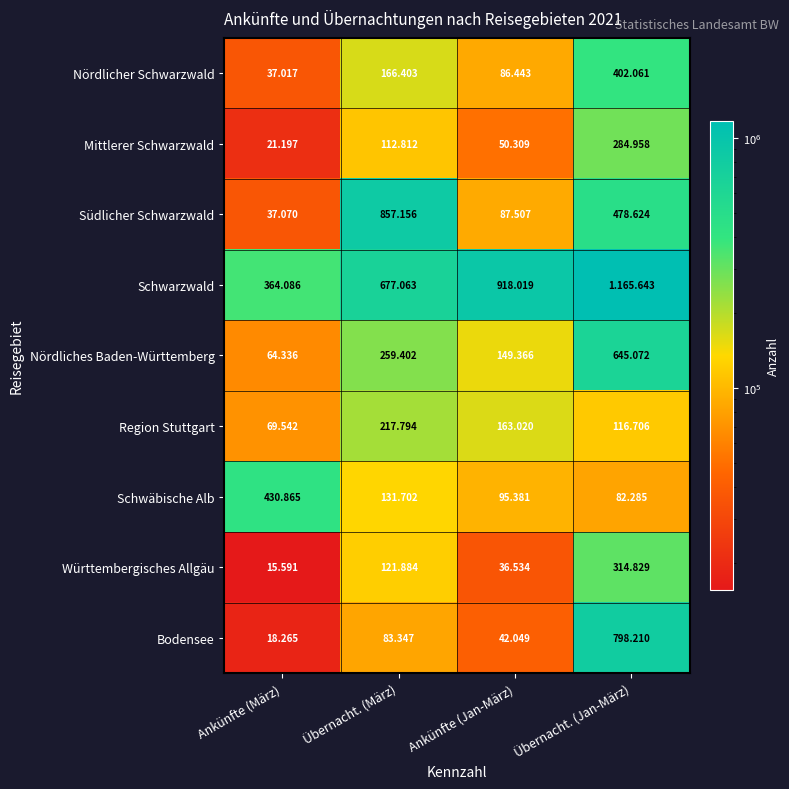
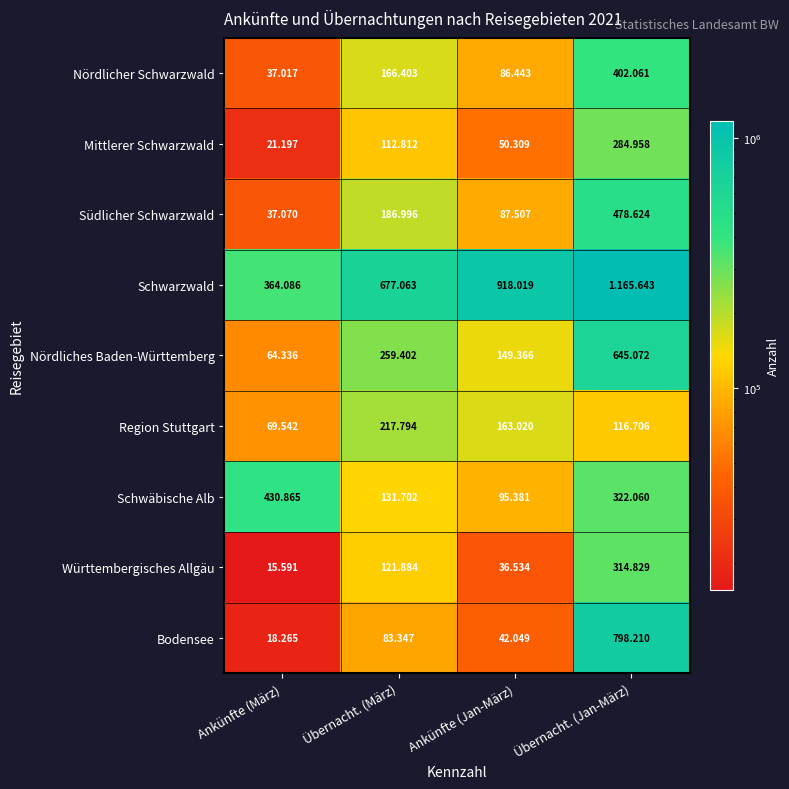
  {
    "Nördlicher Schwarzwald": {
      "Ankünfte (März)": 37.017,
      "Übernacht. (März)": 166.403,
      "Ankünfte (Jan-März)": 86.443,
      "Übernacht. (Jan-März)": 402.061
    },
    "Mittlerer Schwarzwald": {
      "Ankünfte (März)": 21.197,
      "Übernacht. (März)": 112.812,
      "Ankünfte (Jan-März)": 50.309,
      "Übernacht. (Jan-März)": 284.958
    },
    "Südlicher Schwarzwald": {
      "Ankünfte (März)": 37.070,
-     "Übernacht. (März)": 857.156,
+     "Übernacht. (März)": 186.996,
      "Ankünfte (Jan-März)": 87.507,
      "Übernacht. (Jan-März)": 478.624
    },
    "Schwarzwald": {
      "Ankünfte (März)": 364.086,
      "Übernacht. (März)": 677.063,
      "Ankünfte (Jan-März)": 918.019
    },
    "Nördliches Baden-Württemberg": {
      "Ankünfte (März)": 64.336,
      "Übernacht. (März)": 259.402,
      "Ankünfte (Jan-März)": 149.366,
      "Übernacht. (Jan-März)": 645.072
    },
    "Region Stuttgart": {
      "Ankünfte (März)": 69.542,
      "Übernacht. (März)": 217.794,
      "Ankünfte (Jan-März)": 163.020,
      "Übernacht. (Jan-März)": 116.706
    },
    "Schwäbische Alb": {
      "Ankünfte (März)": 430.865,
      "Übernacht. (März)": 131.702,
      "Ankünfte (Jan-März)": 95.381,
-     "Übernacht. (Jan-März)": 82.285
+     "Übernacht. (Jan-März)": 322.060
    },
    "Württembergisches Allgäu": {
      "Ankünfte (März)": 15.591,
      "Übernacht. (März)": 121.884,
      "Ankünfte (Jan-März)": 36.534,
      "Übernacht. (Jan-März)": 314.829
    },
    "Bodensee": {
      "Ankünfte (März)": 18.265,
      "Übernacht. (März)": 83.347,
      "Ankünfte (Jan-März)": 42.049,
      "Übernacht. (Jan-März)": 798.210
    }
  }
